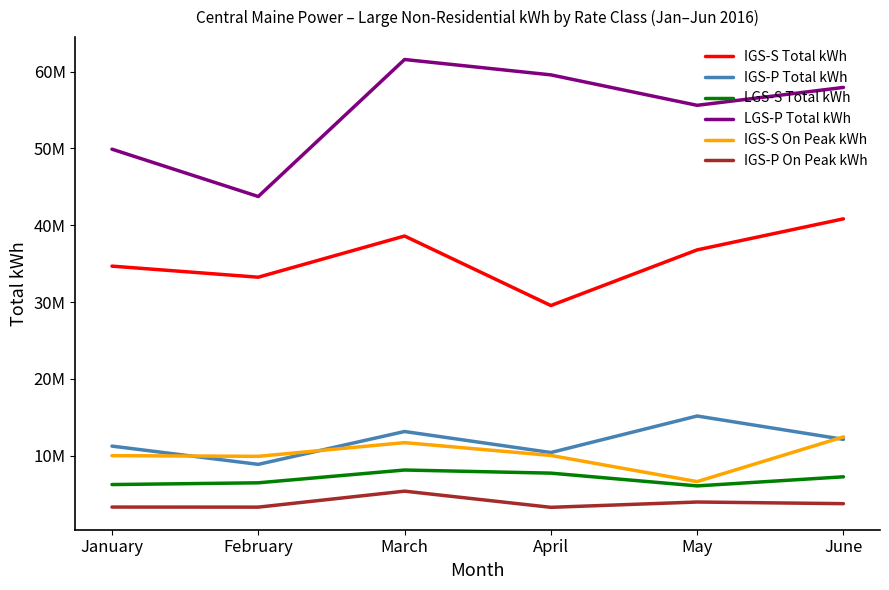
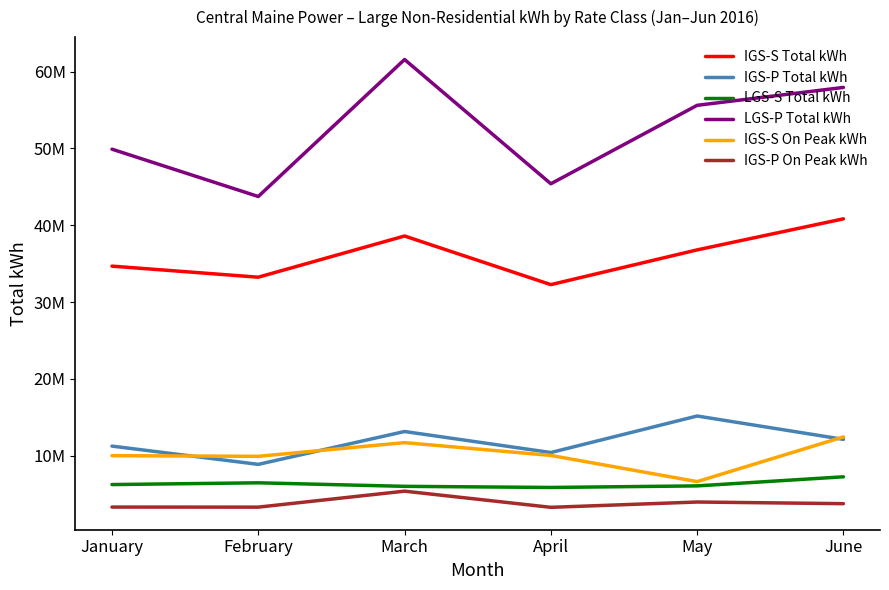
  {
    "IGS-S Total kWh": {
      "January": 35000000,
      "February": 33000000,
      "March": 39000000,
-     "April": 30000000,
+     "April": 32000000,
      "May": 37000000,
      "June": 41000000
    },
    "IGS-P Total kWh": {
      "January": 11000000,
      "February": 9000000,
      "March": 13000000,
      "April": 10000000,
      "May": 15000000
    },
    "LGS-S Total kWh": {
      "January": 6000000,
      "February": 6000000,
-     "March": 8000000,
-     "April": 8000000,
+     "March": 6000000,
+     "April": 6000000,
      "May": 6000000,
      "June": 7000000
    },
    "LGS-P Total kWh": {
      "January": 50000000,
      "February": 44000000,
      "March": 62000000,
-     "April": 60000000,
+     "April": 45000000,
      "May": 56000000,
      "June": 58000000
    },
    "IGS-S On Peak kWh": {
      "January": 10000000,
      "February": 10000000,
      "March": 12000000,
      "April": 10000000,
      "May": 7000000
    },
    "IGS-P On Peak kWh": {
      "January": 3000000,
      "February": 3000000,
      "March": 5000000,
      "April": 3000000,
      "May": 4000000,
      "June": 4000000
    }
  }
